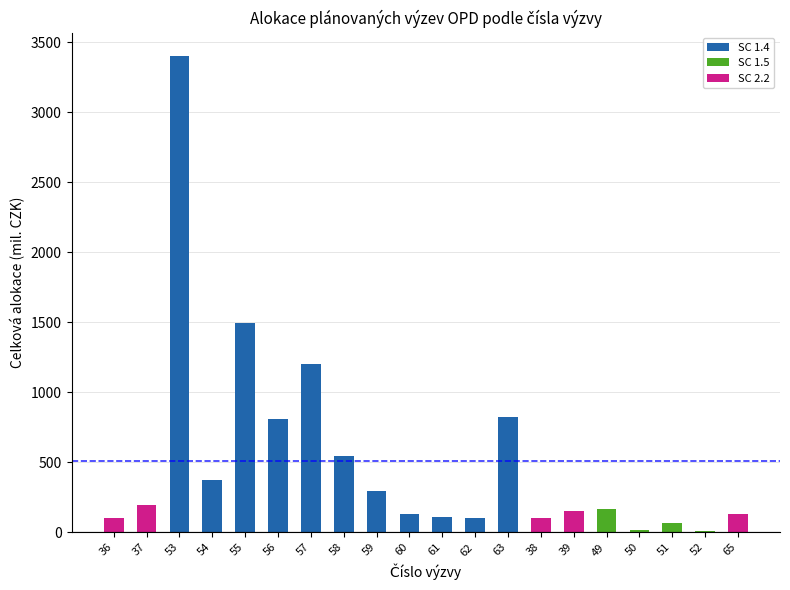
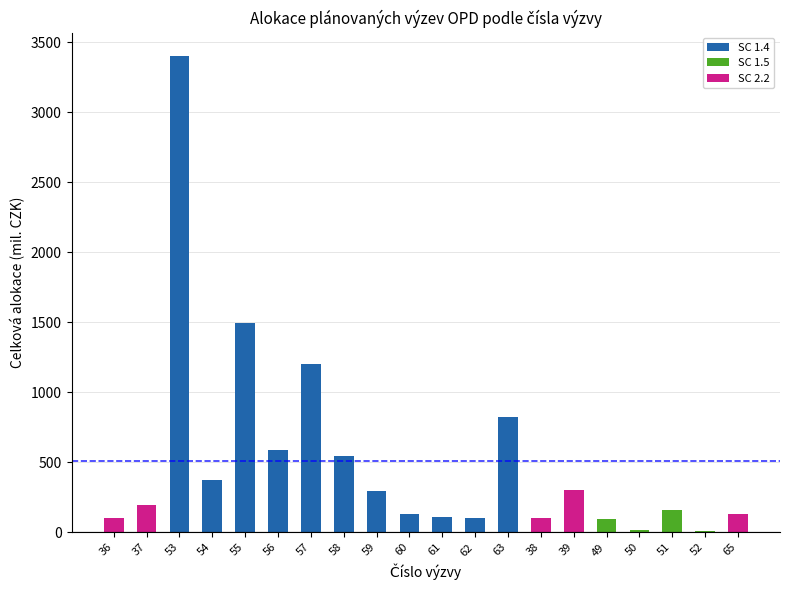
  {
    "SC 1.4": {
      "36": 0,
      "37": 0,
      "53": 3400,
      "54": 370,
      "55": 1500,
-     "56": 810,
+     "56": 590,
      "57": 1200,
      "58": 540,
      "59": 300,
      "60": 130,
      "61": 110,
      "62": 110,
      "63": 820,
      "38": 0,
      "39": 0,
      "49": 0,
      "50": 0,
      "51": 0,
      "52": 0,
      "65": 0
    },
    "SC 1.5": {
      "36": 0,
      "37": 0,
      "53": 0,
      "54": 0,
      "55": 0,
      "56": 0,
      "57": 0,
      "58": 0,
      "59": 0,
      "60": 0,
      "61": 0,
      "62": 0,
      "63": 0,
      "38": 0,
      "39": 0,
-     "49": 170,
+     "49": 100,
      "50": 20,
-     "51": 70,
+     "51": 160,
      "65": 0
    },
    "SC 2.2": {
      "36": 100,
      "37": 200,
      "53": 0,
      "54": 0,
      "55": 0,
      "56": 0,
      "57": 0,
      "58": 0,
      "59": 0,
      "60": 0,
      "61": 0,
      "62": 0,
      "63": 0,
      "38": 100,
-     "39": 150,
+     "39": 300,
      "49": 0,
      "50": 0,
      "51": 0,
      "52": 0,
      "65": 130
    }
  }
